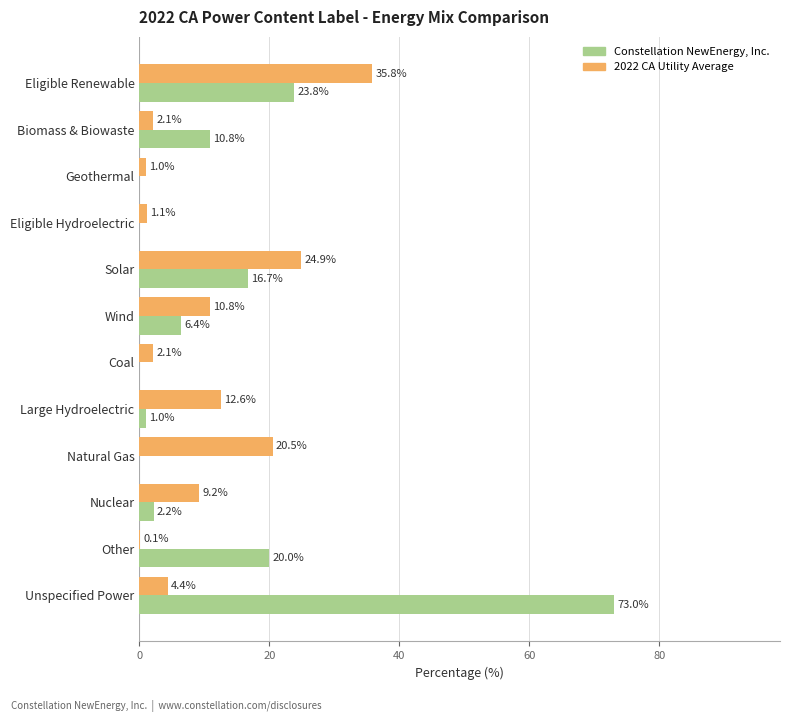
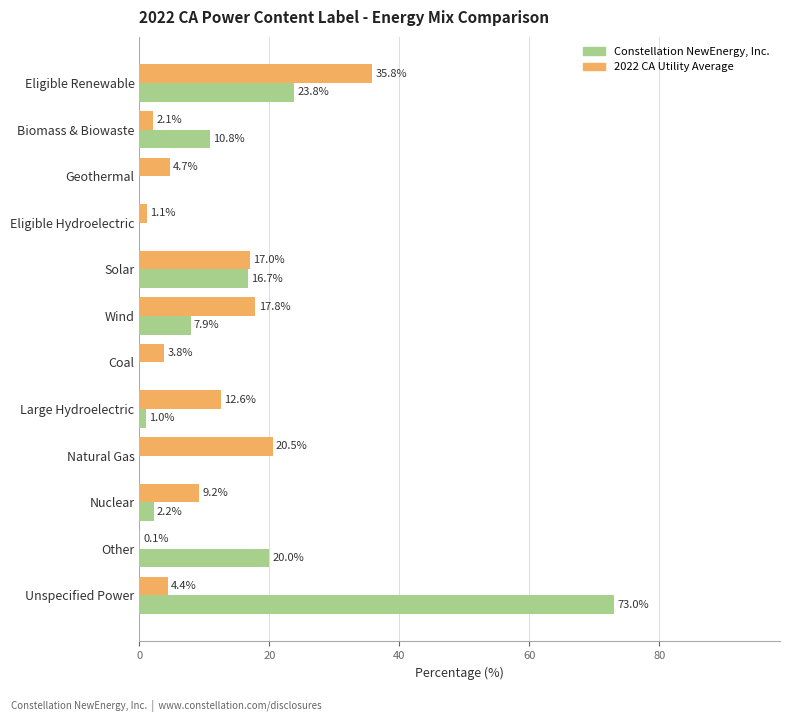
  {
    "Constellation NewEnergy, Inc.": {
      "Eligible Renewable": "23.8%",
      "Biomass & Biowaste": "10.8%",
      "Solar": "16.7%",
-     "Wind": "6.4%",
+     "Wind": "7.9%",
      "Large Hydroelectric": "1.0%",
      "Nuclear": "2.2%",
      "Other": "20.0%",
      "Unspecified Power": "73.0%"
    },
    "2022 CA Utility Average": {
      "Eligible Renewable": "35.8%",
      "Biomass & Biowaste": "2.1%",
-     "Geothermal": "1.0%",
+     "Geothermal": "4.7%",
      "Eligible Hydroelectric": "1.1%",
-     "Solar": "24.9%",
-     "Wind": "10.8%",
-     "Coal": "2.1%",
+     "Solar": "17.0%",
+     "Wind": "17.8%",
+     "Coal": "3.8%",
      "Large Hydroelectric": "12.6%",
      "Natural Gas": "20.5%",
      "Nuclear": "9.2%",
      "Other": "0.1%",
      "Unspecified Power": "4.4%"
    }
  }
